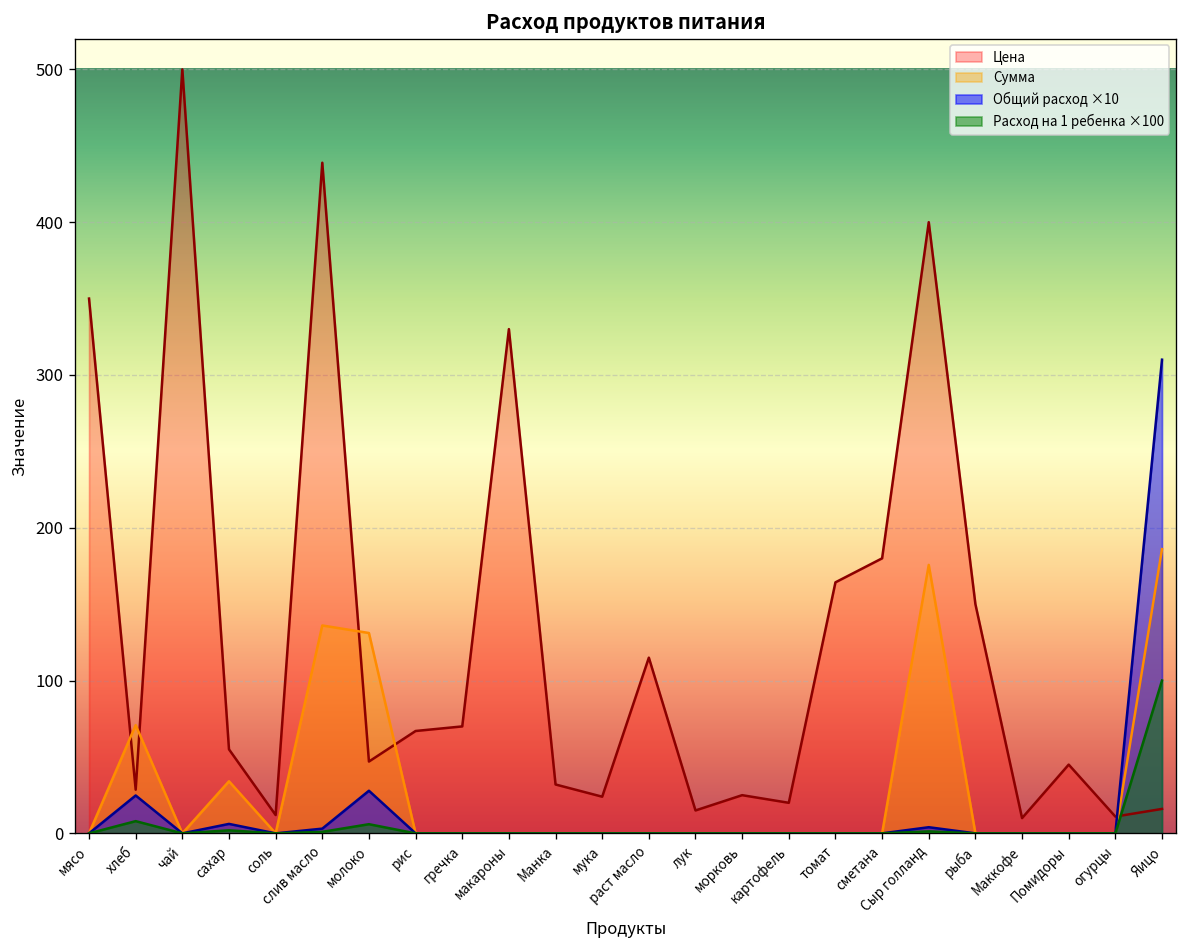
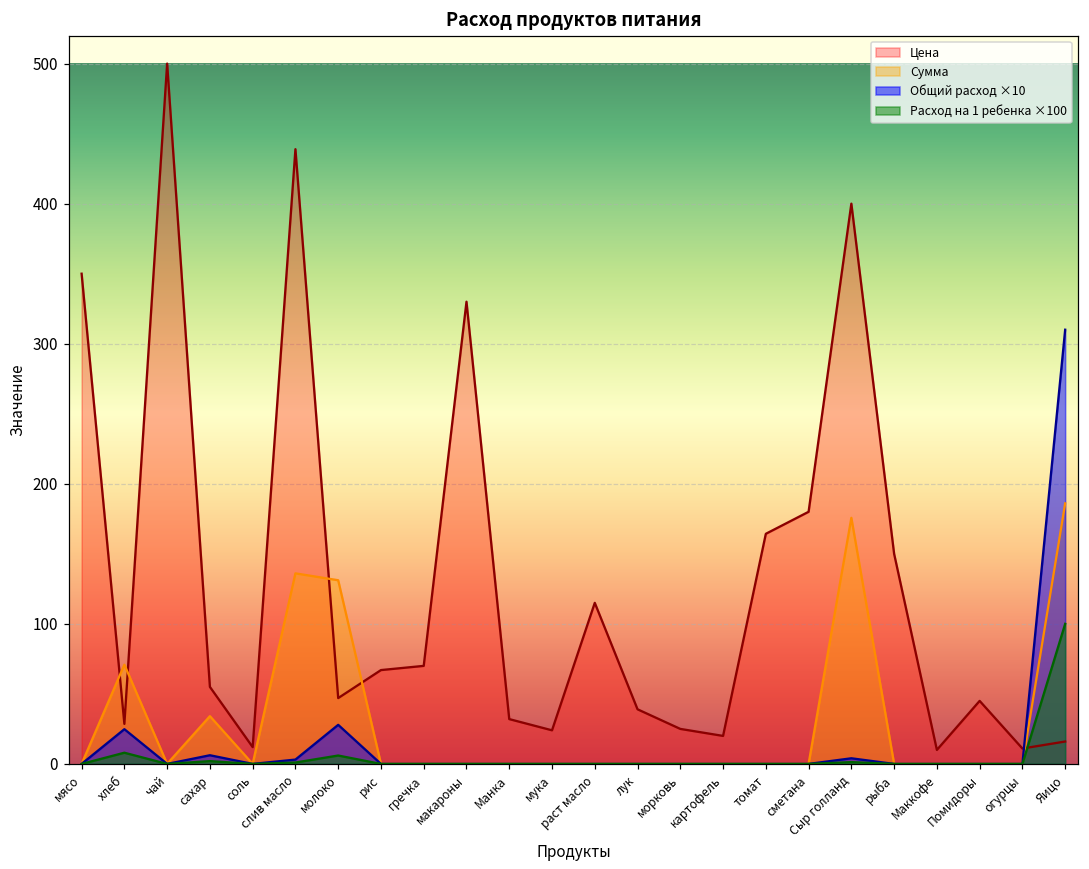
  {
    "Цена": {
      "мясо": 350,
      "хлеб": 29,
      "чай": 500,
      "сахар": 55,
      "соль": 12,
      "слив масло": 439,
      "молоко": 47,
      "рис": 67,
      "гречка": 70,
      "макароны": 330,
      "Манка": 32,
      "мука": 24,
      "раст масло": 115,
-     "лук": 15,
+     "лук": 39,
      "морковь": 25,
      "картофель": 20,
      "томат": 164,
      "сметана": 180,
      "Сыр голланд": 400,
      "рыба": 150,
      "Маккофе": 10,
      "Помидоры": 45,
      "огурцы": 11,
      "Яицо": 16
    },
    "Сумма": {
      "хлеб": 71,
      "сахар": 34,
      "слив масло": 136,
      "молоко": 131,
      "Сыр голланд": 176,
      "Яицо": 186
    },
    "Общий расход ×10": {
      "хлеб": 25,
      "сахар": 6,
      "слив масло": 3,
      "молоко": 28,
      "Сыр голланд": 4,
      "Яицо": 310
    },
    "Расход на 1 ребенка ×100": {
      "хлеб": 8,
      "сахар": 2,
      "слив масло": 1,
      "молоко": 6,
      "Сыр голланд": 1,
      "Яицо": 100
    }
  }
